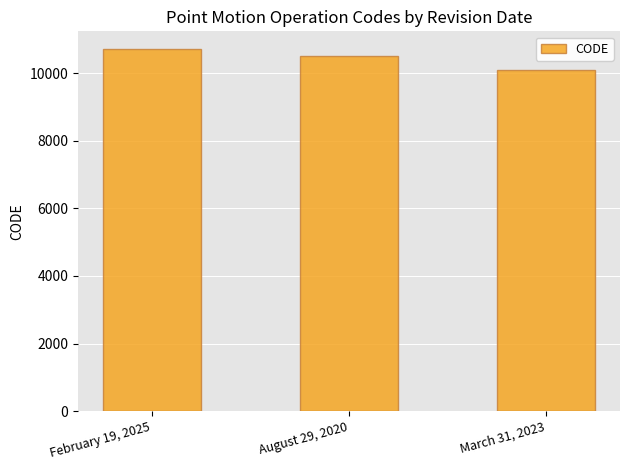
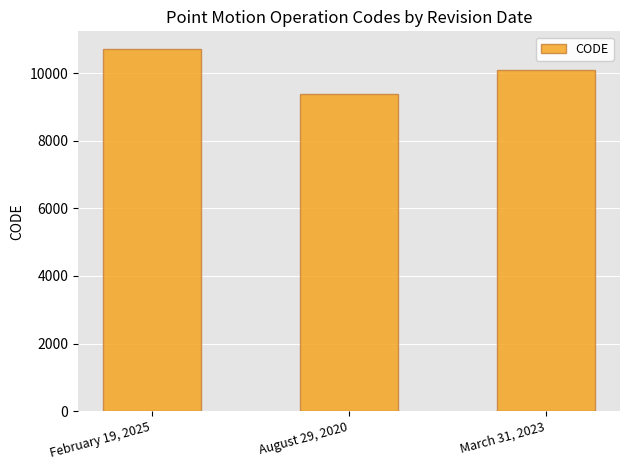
  {
    "February 19, 2025": 10700,
-   "August 29, 2020": 10500,
+   "August 29, 2020": 9400,
    "March 31, 2023": 10100
  }
